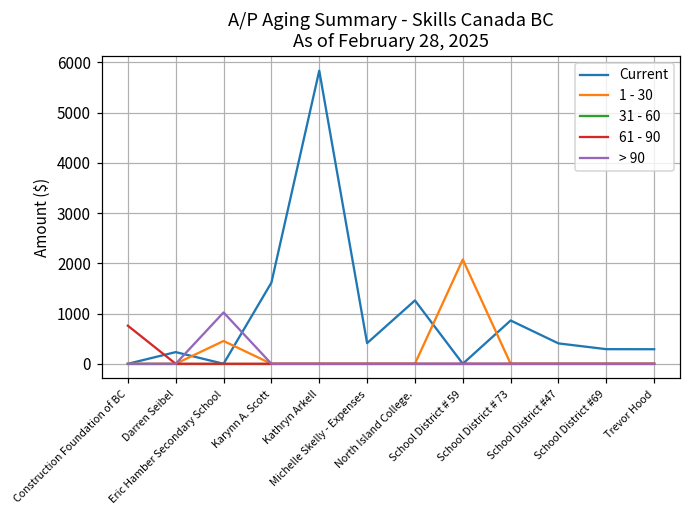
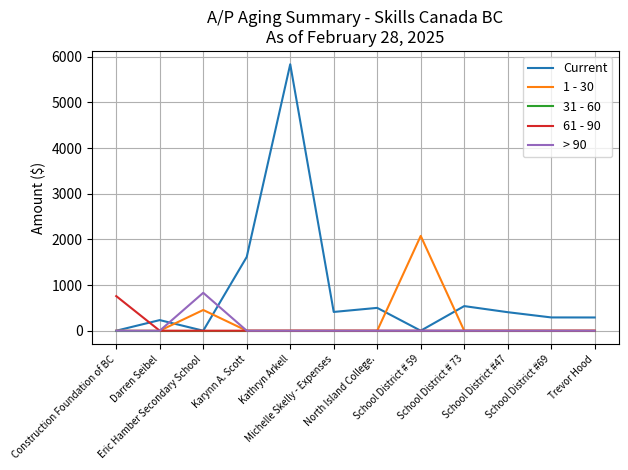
  {
    "Current": {
      "Darren Seibel": 200,
      "Karynn A. Scott": 1600,
      "Kathryn Arkell": 5800,
      "Michelle Skelly - Expenses": 400,
-     "North Island College.": 1300,
-     "School District # 73": 900,
+     "North Island College.": 500,
+     "School District # 73": 500,
      "School District #47": 400,
      "School District #69": 300,
      "Trevor Hood": 300
    },
    "1 - 30": {
      "Eric Hamber Secondary School": 500,
      "School District # 59": 2100
    },
    "61 - 90": {
      "Construction Foundation of BC": 800
    },
    "> 90": {
-     "Eric Hamber Secondary School": 1000
+     "Eric Hamber Secondary School": 800
    }
  }
